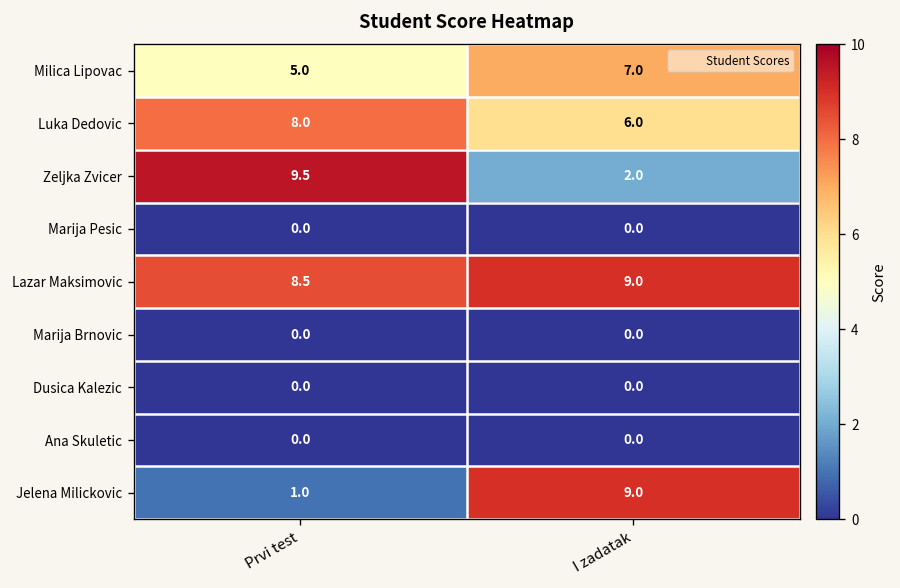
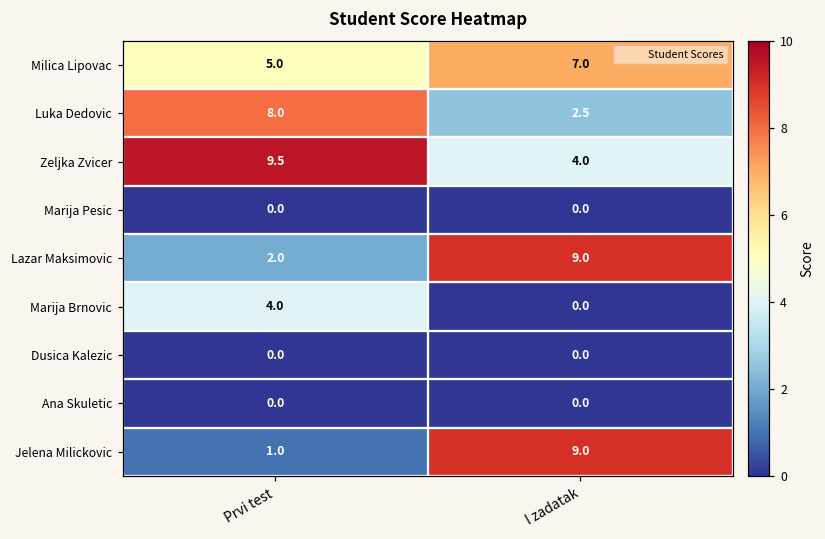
  {
    "Milica Lipovac": {
      "Prvi test": 5.0,
      "I zadatak": 7.0
    },
    "Luka Dedovic": {
      "Prvi test": 8.0,
-     "I zadatak": 6.0
+     "I zadatak": 2.5
    },
    "Zeljka Zvicer": {
      "Prvi test": 9.5,
-     "I zadatak": 2.0
+     "I zadatak": 4.0
    },
    "Marija Pesic": {
      "Prvi test": 0.0,
      "I zadatak": 0.0
    },
    "Lazar Maksimovic": {
-     "Prvi test": 8.5,
+     "Prvi test": 2.0,
      "I zadatak": 9.0
    },
    "Marija Brnovic": {
-     "Prvi test": 0.0,
+     "Prvi test": 4.0,
      "I zadatak": 0.0
    },
    "Dusica Kalezic": {
      "Prvi test": 0.0,
      "I zadatak": 0.0
    },
    "Ana Skuletic": {
      "Prvi test": 0.0,
      "I zadatak": 0.0
    },
    "Jelena Milickovic": {
      "Prvi test": 1.0,
      "I zadatak": 9.0
    }
  }
